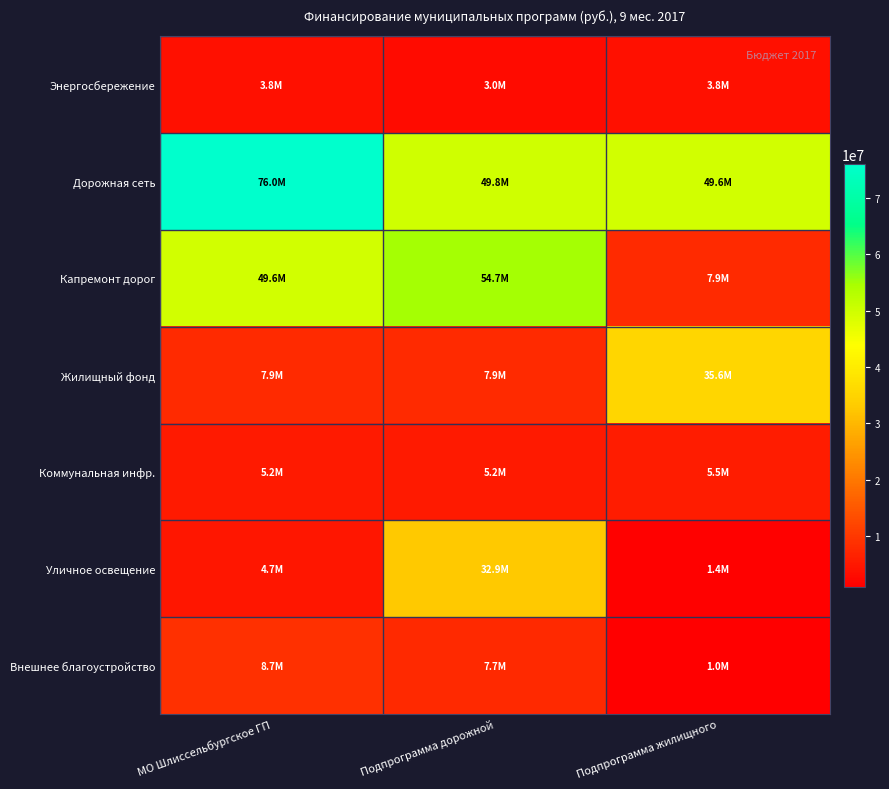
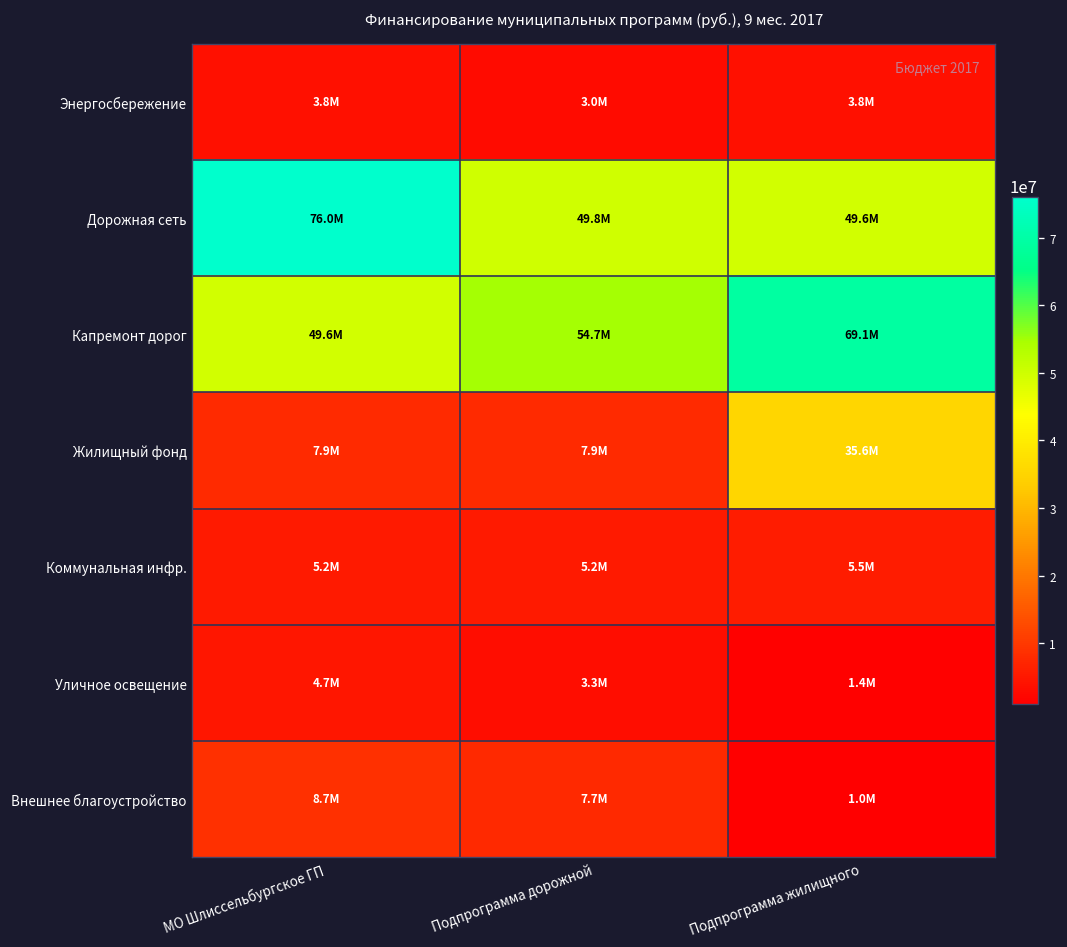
  {
    "Энергосбережение": {
      "МО Шлиссельбургское ГП": "3.8М",
      "Подпрограмма дорожной": "3.0М"
    },
    "Дорожная сеть": {
      "МО Шлиссельбургское ГП": "76.0М",
      "Подпрограмма дорожной": "49.8М",
      "Подпрограмма жилищного": "49.6М"
    },
    "Капремонт дорог": {
      "МО Шлиссельбургское ГП": "49.6М",
      "Подпрограмма дорожной": "54.7М",
-     "Подпрограмма жилищного": "7.9М"
+     "Подпрограмма жилищного": "69.1М"
    },
    "Жилищный фонд": {
      "МО Шлиссельбургское ГП": "7.9М",
      "Подпрограмма дорожной": "7.9М",
      "Подпрограмма жилищного": "35.6М"
    },
    "Коммунальная инфр.": {
      "МО Шлиссельбургское ГП": "5.2М",
      "Подпрограмма дорожной": "5.2М",
      "Подпрограмма жилищного": "5.5М"
    },
    "Уличное освещение": {
      "МО Шлиссельбургское ГП": "4.7М",
-     "Подпрограмма дорожной": "32.9М",
+     "Подпрограмма дорожной": "3.3М",
      "Подпрограмма жилищного": "1.4М"
    },
    "Внешнее благоустройство": {
      "МО Шлиссельбургское ГП": "8.7М",
      "Подпрограмма дорожной": "7.7М",
      "Подпрограмма жилищного": "1.0М"
    }
  }
